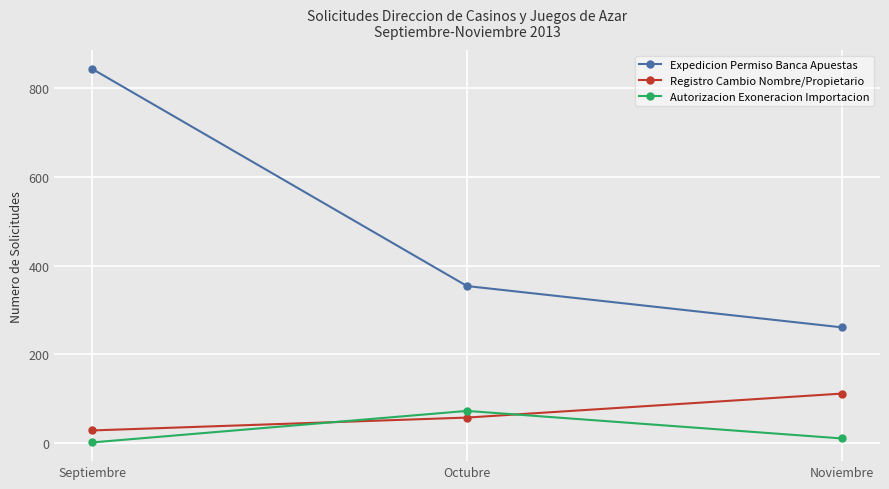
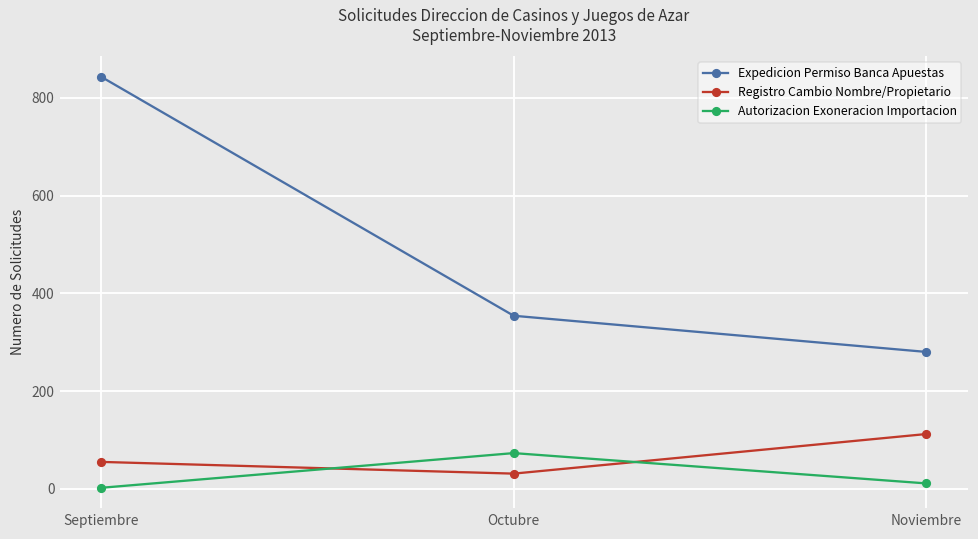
  {
    "Expedicion Permiso Banca Apuestas": {
      "Septiembre": 840,
      "Octubre": 350,
-     "Noviembre": 260
+     "Noviembre": 280
    },
    "Registro Cambio Nombre/Propietario": {
-     "Septiembre": 30,
-     "Octubre": 60,
+     "Septiembre": 60,
+     "Octubre": 30,
      "Noviembre": 110
    },
    "Autorizacion Exoneracion Importacion": {
      "Septiembre": 0,
      "Octubre": 70,
      "Noviembre": 10
    }
  }
